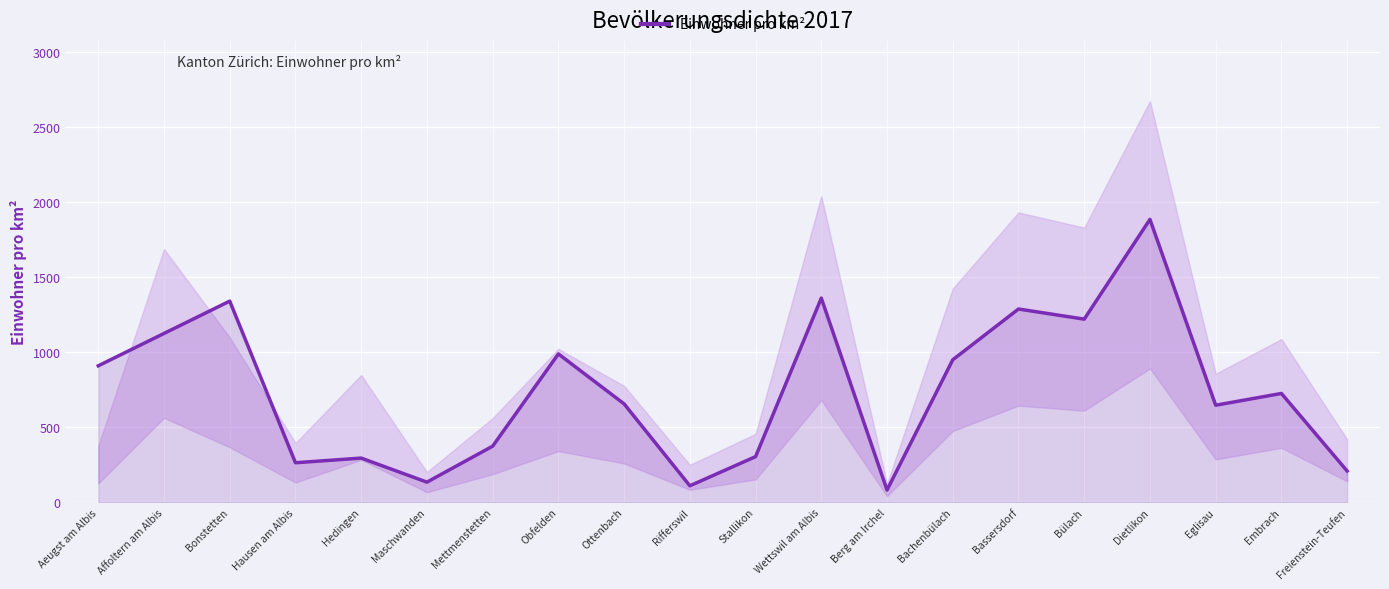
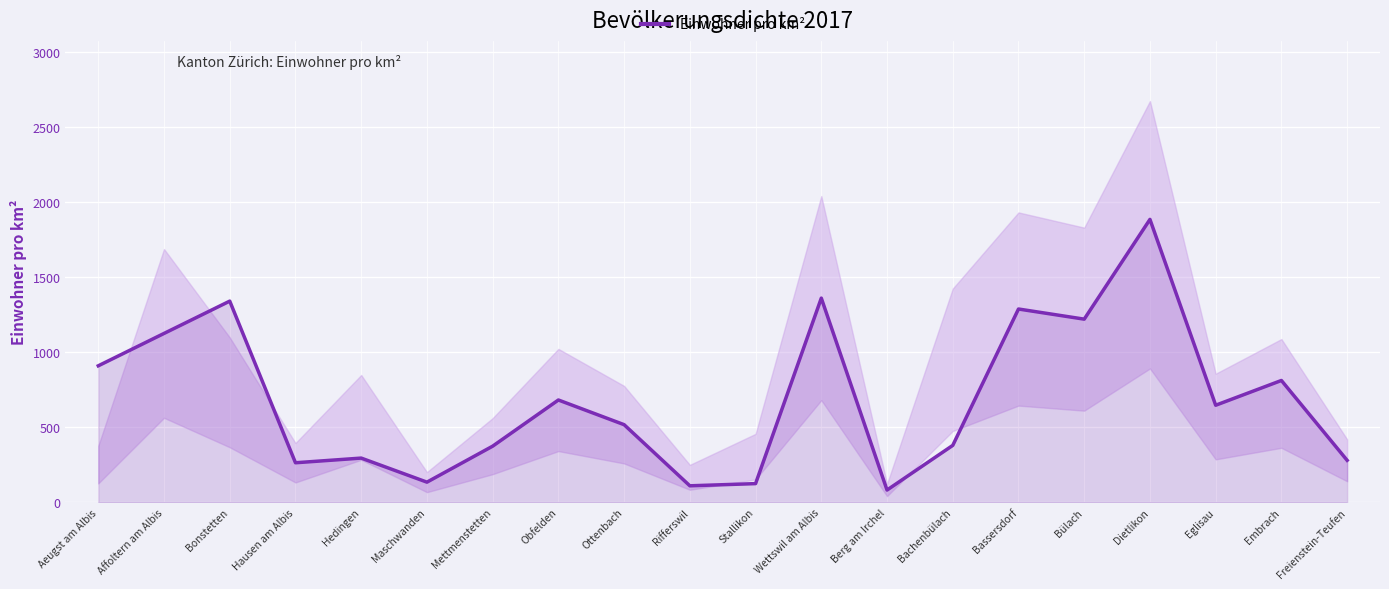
  {
    "Einwohner pro km²": {
      "Aeugst am Albis": 910,
      "Affoltern am Albis": 1120,
      "Bonstetten": 1340,
      "Hausen am Albis": 260,
      "Hedingen": 290,
      "Maschwanden": 130,
      "Mettmenstetten": 370,
-     "Obfelden": 990,
-     "Ottenbach": 650,
+     "Obfelden": 680,
+     "Ottenbach": 520,
      "Rifferswil": 110,
-     "Stallikon": 300,
+     "Stallikon": 120,
      "Wettswil am Albis": 1360,
      "Berg am Irchel": 80,
-     "Bachenbülach": 950,
+     "Bachenbülach": 380,
      "Bassersdorf": 1290,
      "Bülach": 1220,
      "Dietlikon": 1880,
      "Eglisau": 650,
-     "Embrach": 720,
-     "Freienstein-Teufen": 210
+     "Embrach": 810,
+     "Freienstein-Teufen": 280
    }
  }
